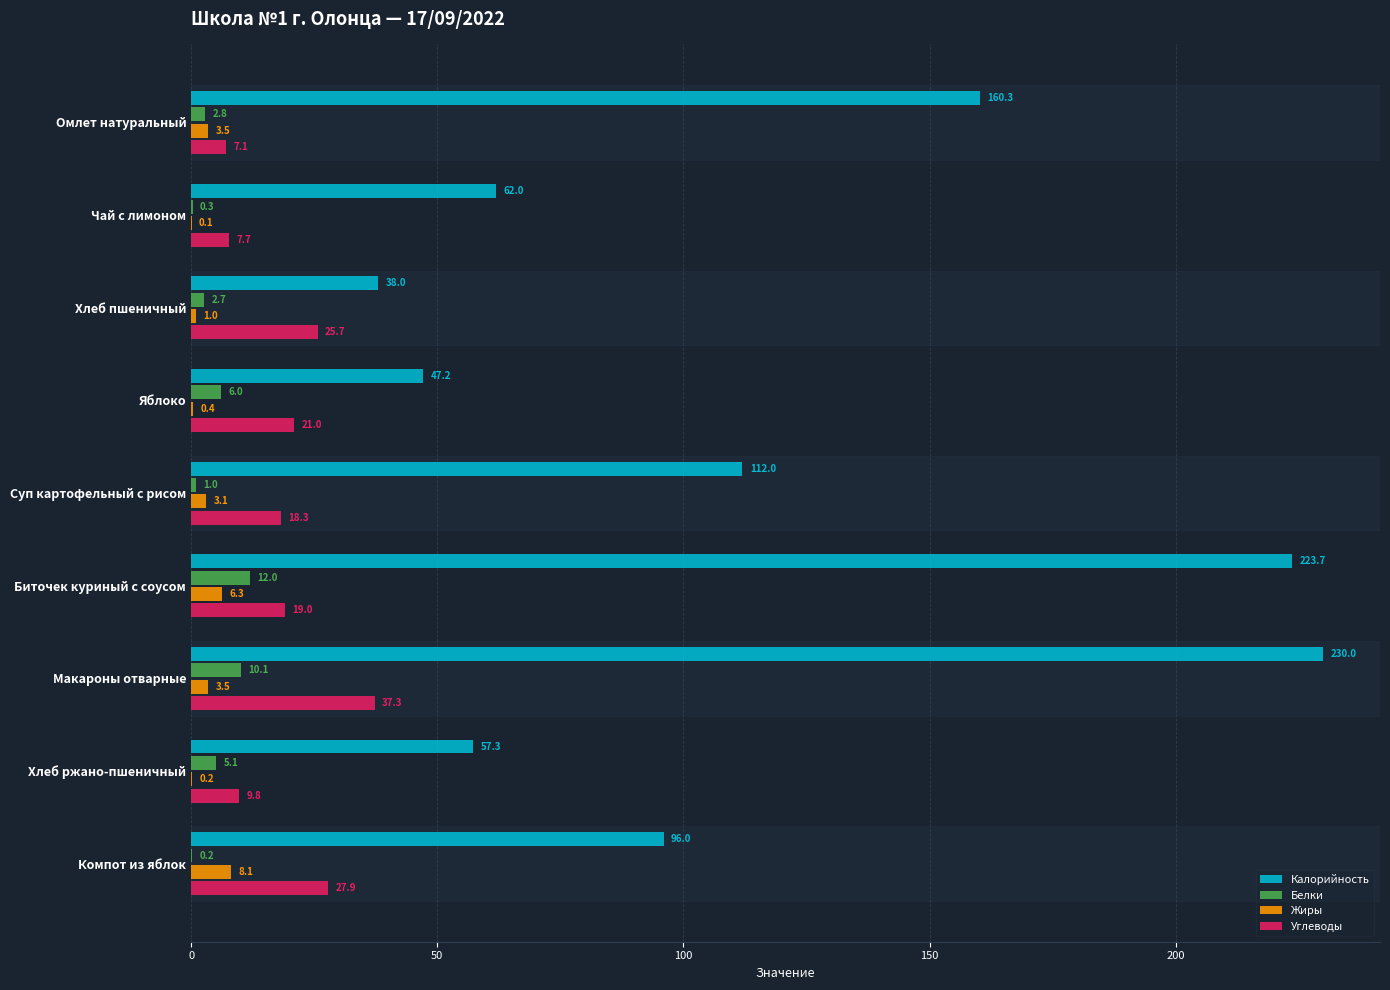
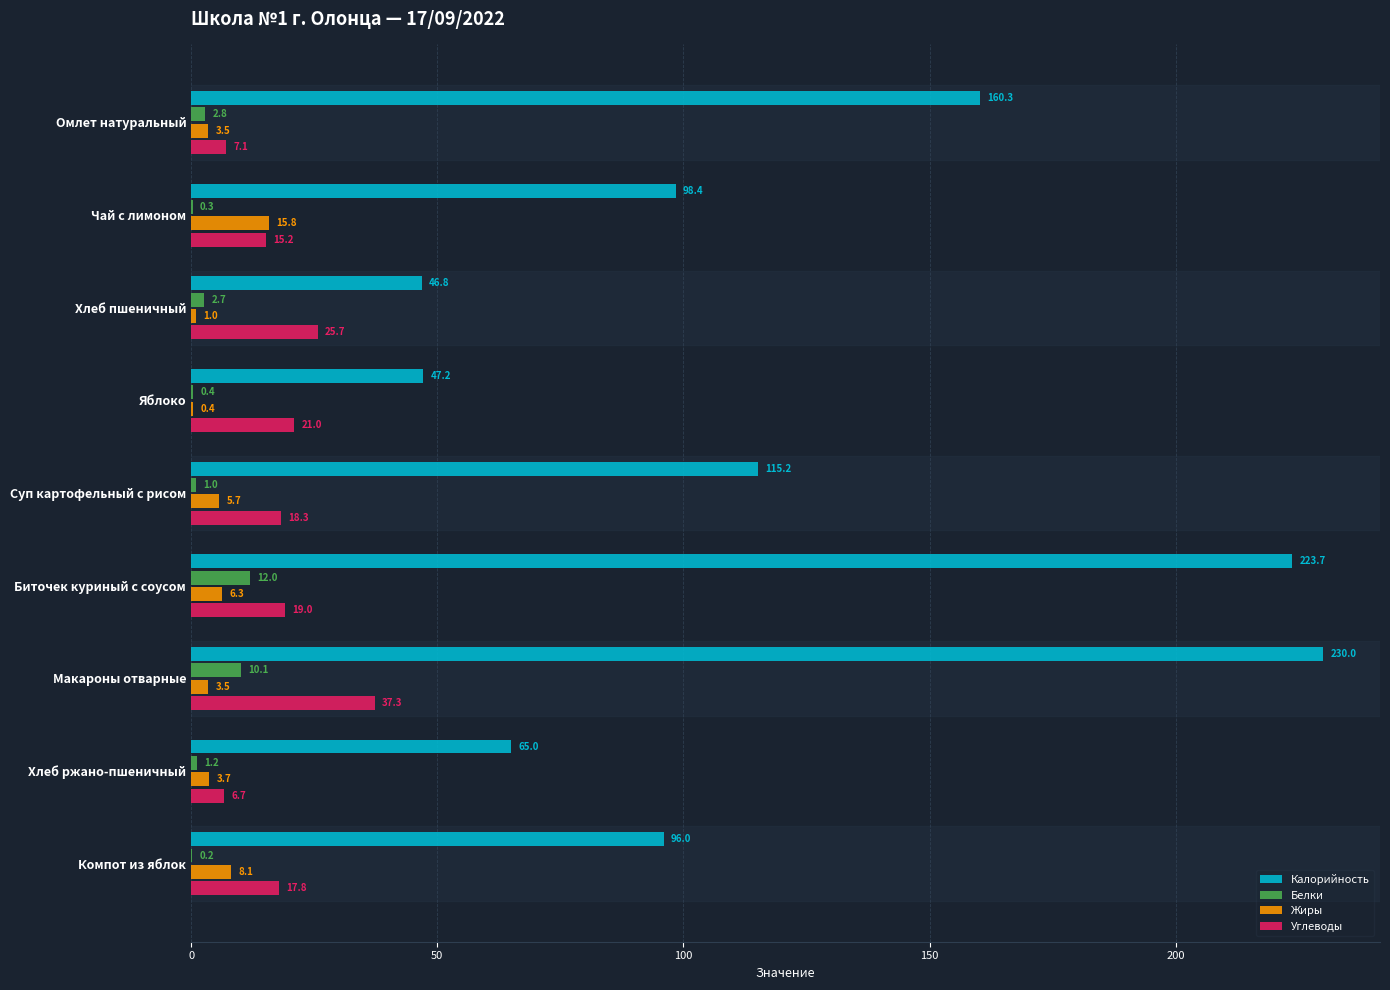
  {
    "Калорийность": {
      "Омлет натуральный": 160.3,
-     "Чай с лимоном": 62.0,
-     "Хлеб пшеничный": 38.0,
+     "Чай с лимоном": 98.4,
+     "Хлеб пшеничный": 46.8,
      "Яблоко": 47.2,
-     "Суп картофельный с рисом": 112.0,
+     "Суп картофельный с рисом": 115.2,
      "Биточек куриный с соусом": 223.7,
      "Макароны отварные": 230.0,
-     "Хлеб ржано-пшеничный": 57.3,
+     "Хлеб ржано-пшеничный": 65.0,
      "Компот из яблок": 96.0
    },
    "Белки": {
      "Омлет натуральный": 2.8,
      "Чай с лимоном": 0.3,
      "Хлеб пшеничный": 2.7,
-     "Яблоко": 6.0,
+     "Яблоко": 0.4,
      "Суп картофельный с рисом": 1.0,
      "Биточек куриный с соусом": 12.0,
      "Макароны отварные": 10.1,
-     "Хлеб ржано-пшеничный": 5.1,
+     "Хлеб ржано-пшеничный": 1.2,
      "Компот из яблок": 0.2
    },
    "Жиры": {
      "Омлет натуральный": 3.5,
-     "Чай с лимоном": 0.1,
+     "Чай с лимоном": 15.8,
      "Хлеб пшеничный": 1.0,
      "Яблоко": 0.4,
-     "Суп картофельный с рисом": 3.1,
+     "Суп картофельный с рисом": 5.7,
      "Биточек куриный с соусом": 6.3,
      "Макароны отварные": 3.5,
-     "Хлеб ржано-пшеничный": 0.2,
+     "Хлеб ржано-пшеничный": 3.7,
      "Компот из яблок": 8.1
    },
    "Углеводы": {
      "Омлет натуральный": 7.1,
-     "Чай с лимоном": 7.7,
+     "Чай с лимоном": 15.2,
      "Хлеб пшеничный": 25.7,
      "Яблоко": 21.0,
      "Суп картофельный с рисом": 18.3,
      "Биточек куриный с соусом": 19.0,
      "Макароны отварные": 37.3,
-     "Хлеб ржано-пшеничный": 9.8,
-     "Компот из яблок": 27.9
+     "Хлеб ржано-пшеничный": 6.7,
+     "Компот из яблок": 17.8
    }
  }
